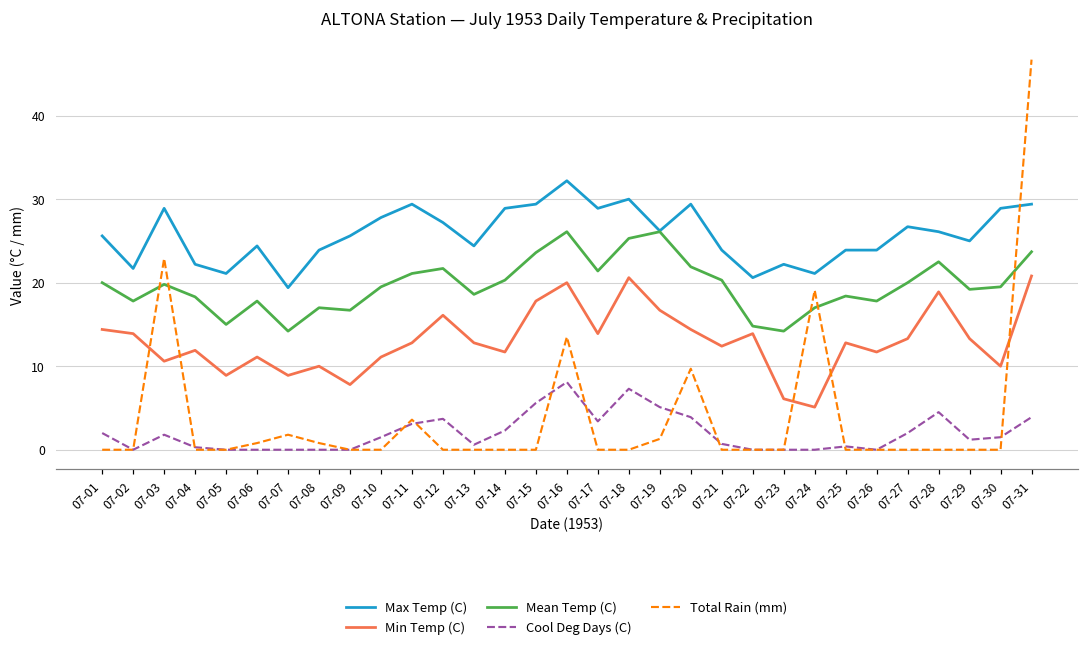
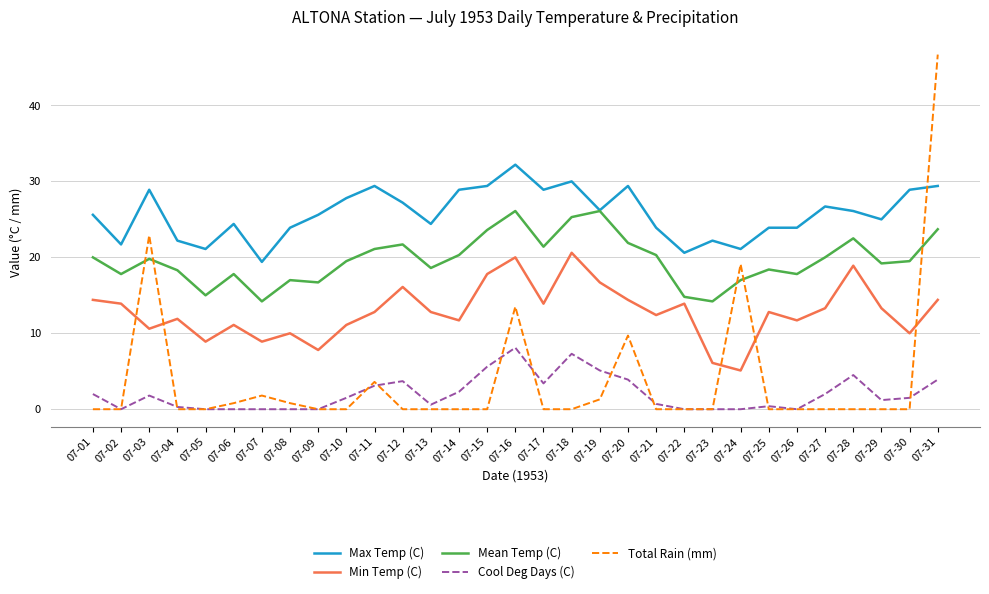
  {
    "Max Temp (C)": {
      "07-01": 26,
      "07-02": 22,
      "07-03": 29,
      "07-04": 22,
      "07-05": 21,
      "07-06": 24,
      "07-07": 19,
      "07-08": 24,
      "07-09": 26,
      "07-10": 28,
      "07-11": 29,
      "07-12": 27,
      "07-13": 24,
      "07-14": 29,
      "07-15": 29,
      "07-16": 32,
      "07-17": 29,
      "07-18": 30,
      "07-20": 29,
      "07-21": 24,
      "07-22": 21,
      "07-23": 22,
      "07-24": 21,
      "07-25": 24,
      "07-26": 24,
      "07-27": 27,
      "07-28": 26,
      "07-29": 25,
      "07-30": 29,
      "07-31": 29
    },
    "Min Temp (C)": {
      "07-01": 14,
      "07-02": 14,
      "07-03": 11,
      "07-04": 12,
      "07-05": 9,
      "07-06": 11,
      "07-07": 9,
      "07-08": 10,
      "07-09": 8,
      "07-10": 11,
      "07-11": 13,
      "07-12": 16,
      "07-13": 13,
      "07-14": 12,
      "07-15": 18,
      "07-16": 20,
      "07-17": 14,
      "07-18": 21,
      "07-19": 17,
      "07-20": 14,
      "07-21": 12,
      "07-22": 14,
      "07-23": 6,
      "07-24": 5,
      "07-25": 13,
      "07-26": 12,
      "07-27": 13,
      "07-28": 19,
      "07-29": 13,
      "07-30": 10,
-     "07-31": 21
+     "07-31": 14
    },
    "Mean Temp (C)": {
      "07-01": 20,
      "07-02": 18,
      "07-03": 20,
      "07-04": 18,
      "07-05": 15,
      "07-06": 18,
      "07-07": 14,
      "07-08": 17,
      "07-09": 17,
      "07-10": 20,
      "07-11": 21,
      "07-12": 22,
      "07-13": 19,
      "07-14": 20,
      "07-15": 24,
      "07-16": 26,
      "07-17": 21,
      "07-18": 25,
      "07-20": 22,
      "07-21": 20,
      "07-22": 15,
      "07-23": 14,
      "07-24": 17,
      "07-25": 18,
      "07-26": 18,
      "07-27": 20,
      "07-28": 23,
      "07-29": 19,
      "07-30": 20,
      "07-31": 24
    },
    "Cool Deg Days (C)": {
      "07-01": 2,
      "07-03": 2,
      "07-06": 0,
      "07-07": 0,
      "07-08": 0,
      "07-10": 2,
      "07-11": 3,
      "07-12": 4,
      "07-13": 1,
      "07-14": 2,
      "07-15": 6,
      "07-16": 8,
      "07-17": 3,
      "07-18": 7,
      "07-19": 5,
      "07-20": 4,
      "07-21": 1,
      "07-24": 0,
      "07-25": 0,
      "07-27": 2,
      "07-28": 5,
      "07-29": 1,
      "07-30": 2,
      "07-31": 4
    },
    "Total Rain (mm)": {
      "07-01": 0,
      "07-03": 23,
      "07-06": 1,
      "07-07": 2,
      "07-08": 1,
      "07-10": 0,
      "07-11": 4,
      "07-12": 0,
      "07-13": 0,
      "07-14": 0,
      "07-15": 0,
      "07-16": 14,
      "07-17": 0,
      "07-18": 0,
      "07-19": 1,
      "07-20": 10,
      "07-21": 0,
      "07-24": 19,
      "07-25": 0,
      "07-27": 0,
      "07-28": 0,
      "07-29": 0,
      "07-30": 0,
      "07-31": 47
    }
  }
